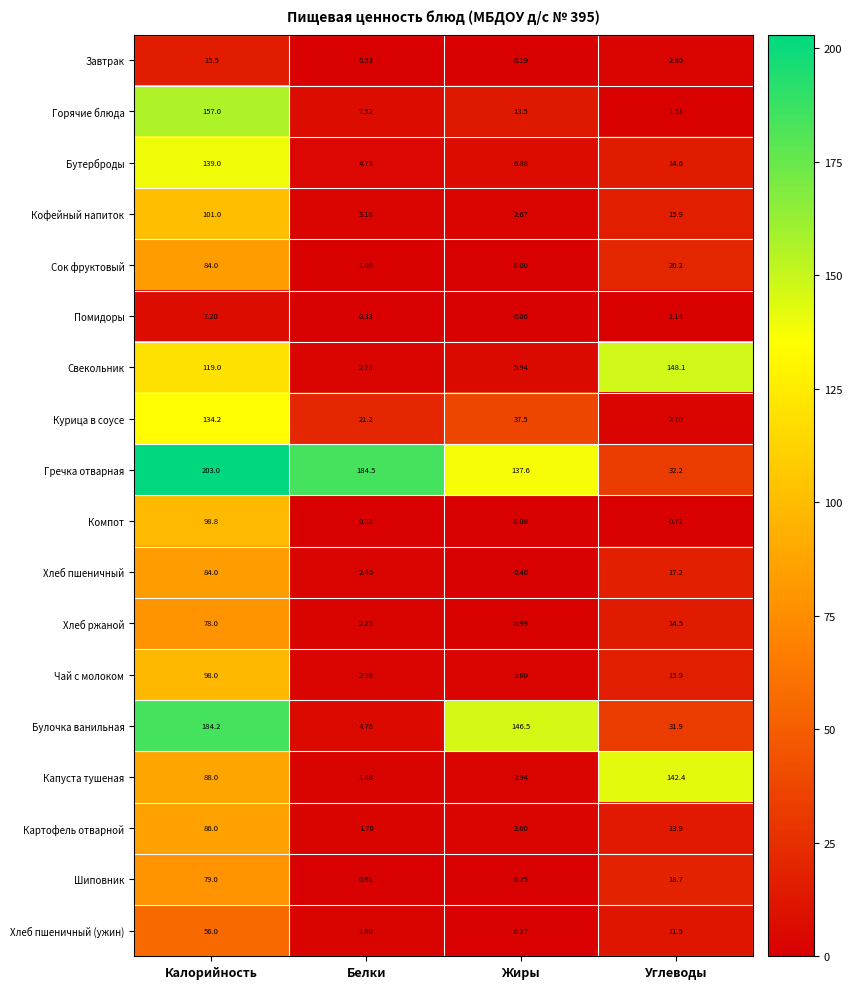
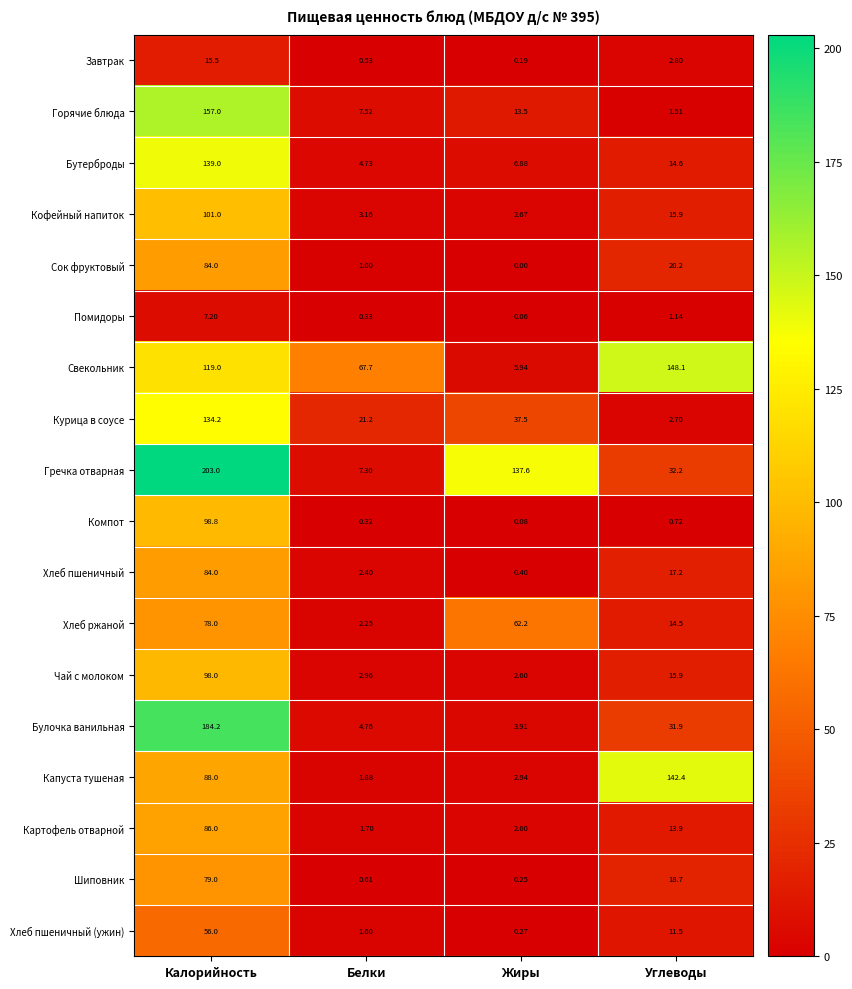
  {
    "Завтрак": {
      "Калорийность": 15.5,
      "Белки": 0.53,
      "Жиры": 0.19,
      "Углеводы": 2.80
    },
    "Горячие блюда": {
      "Калорийность": 157.0,
      "Белки": 7.52,
      "Жиры": 13.5,
      "Углеводы": 1.51
    },
    "Бутерброды": {
      "Калорийность": 139.0,
      "Белки": 4.73,
      "Жиры": 6.88,
      "Углеводы": 14.6
    },
    "Кофейный напиток": {
      "Калорийность": 101.0,
      "Белки": 3.16,
      "Жиры": 2.67,
      "Углеводы": 15.9
    },
    "Сок фруктовый": {
      "Калорийность": 84.0,
      "Белки": 1.00,
      "Жиры": 0.00,
      "Углеводы": 20.2
    },
    "Помидоры": {
      "Калорийность": 7.20,
      "Белки": 0.33,
      "Жиры": 0.06,
      "Углеводы": 1.14
    },
    "Свекольник": {
      "Калорийность": 119.0,
-     "Белки": 2.73,
+     "Белки": 67.7,
      "Жиры": 5.94,
      "Углеводы": 148.1
    },
    "Курица в соусе": {
      "Калорийность": 134.2,
      "Белки": 21.2,
      "Жиры": 37.5,
      "Углеводы": 2.70
    },
    "Гречка отварная": {
      "Калорийность": 203.0,
-     "Белки": 184.5,
+     "Белки": 7.30,
      "Жиры": 137.6,
      "Углеводы": 32.2
    },
    "Компот": {
      "Калорийность": 98.8,
      "Белки": 0.32,
      "Жиры": 0.08,
      "Углеводы": 0.72
    },
    "Хлеб пшеничный": {
      "Калорийность": 84.0,
      "Белки": 2.40,
      "Жиры": 0.40,
      "Углеводы": 17.2
    },
    "Хлеб ржаной": {
      "Калорийность": 78.0,
      "Белки": 2.25,
-     "Жиры": 0.99,
+     "Жиры": 62.2,
      "Углеводы": 14.5
    },
    "Чай с молоком": {
      "Калорийность": 98.0,
      "Белки": 2.96,
      "Жиры": 2.60,
      "Углеводы": 15.9
    },
    "Булочка ванильная": {
      "Калорийность": 184.2,
      "Белки": 4.76,
-     "Жиры": 146.5,
+     "Жиры": 3.91,
      "Углеводы": 31.9
    },
    "Капуста тушеная": {
      "Калорийность": 88.0,
      "Белки": 1.88,
      "Жиры": 2.94,
      "Углеводы": 142.4
    },
    "Картофель отварной": {
      "Калорийность": 86.0,
      "Белки": 1.70,
      "Жиры": 2.60,
      "Углеводы": 13.9
    },
    "Шиповник": {
      "Калорийность": 79.0,
      "Белки": 0.61,
      "Жиры": 0.25,
      "Углеводы": 18.7
    },
    "Хлеб пшеничный (ужин)": {
      "Калорийность": 56.0,
      "Белки": 1.60,
      "Жиры": 0.27,
      "Углеводы": 11.5
    }
  }
